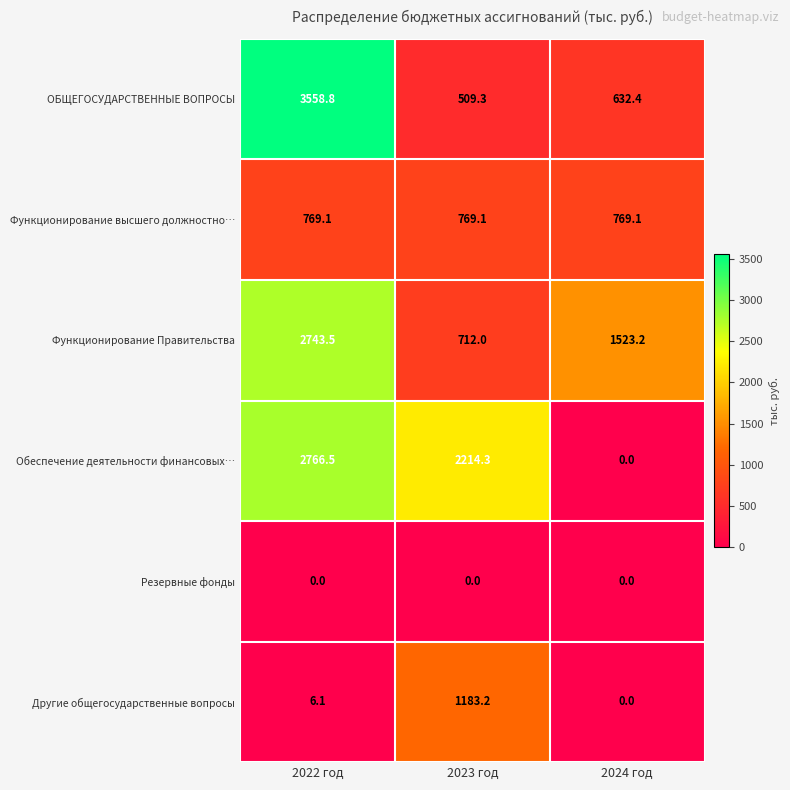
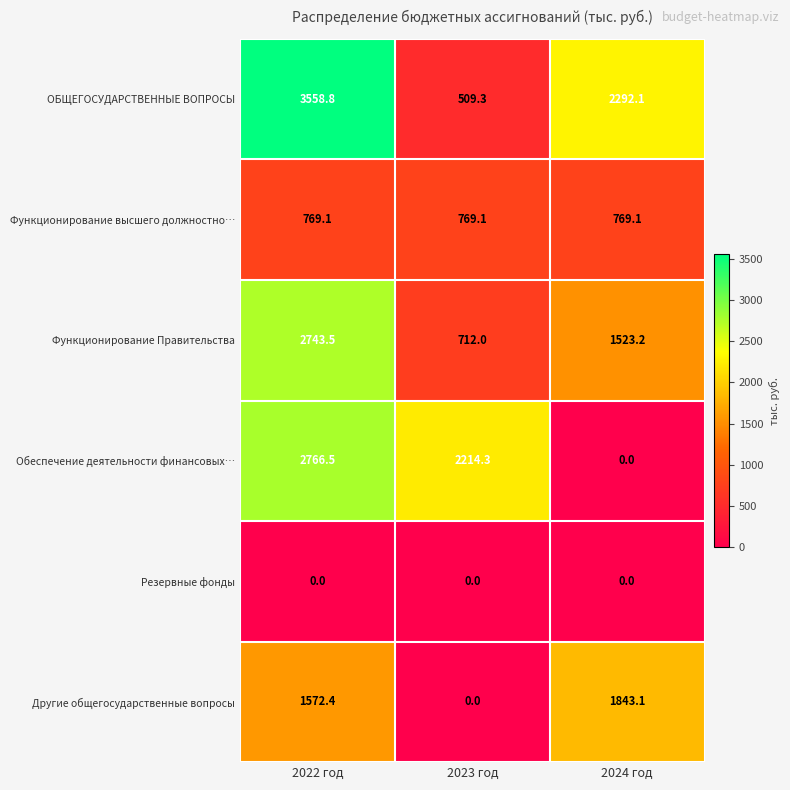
  {
    "ОБЩЕГОСУДАРСТВЕННЫЕ ВОПРОСЫ": {
      "2022 год": 3558.8,
      "2023 год": 509.3,
-     "2024 год": 632.4
+     "2024 год": 2292.1
    },
    "Функционирование высшего должностно…": {
      "2022 год": 769.1,
      "2023 год": 769.1,
      "2024 год": 769.1
    },
    "Функционирование Правительства": {
      "2022 год": 2743.5,
      "2023 год": 712.0,
      "2024 год": 1523.2
    },
    "Обеспечение деятельности финансовых…": {
      "2022 год": 2766.5,
      "2023 год": 2214.3,
      "2024 год": 0.0
    },
    "Резервные фонды": {
      "2022 год": 0.0,
      "2023 год": 0.0,
      "2024 год": 0.0
    },
    "Другие общегосударственные вопросы": {
-     "2022 год": 6.1,
-     "2023 год": 1183.2,
-     "2024 год": 0.0
+     "2022 год": 1572.4,
+     "2023 год": 0.0,
+     "2024 год": 1843.1
    }
  }
